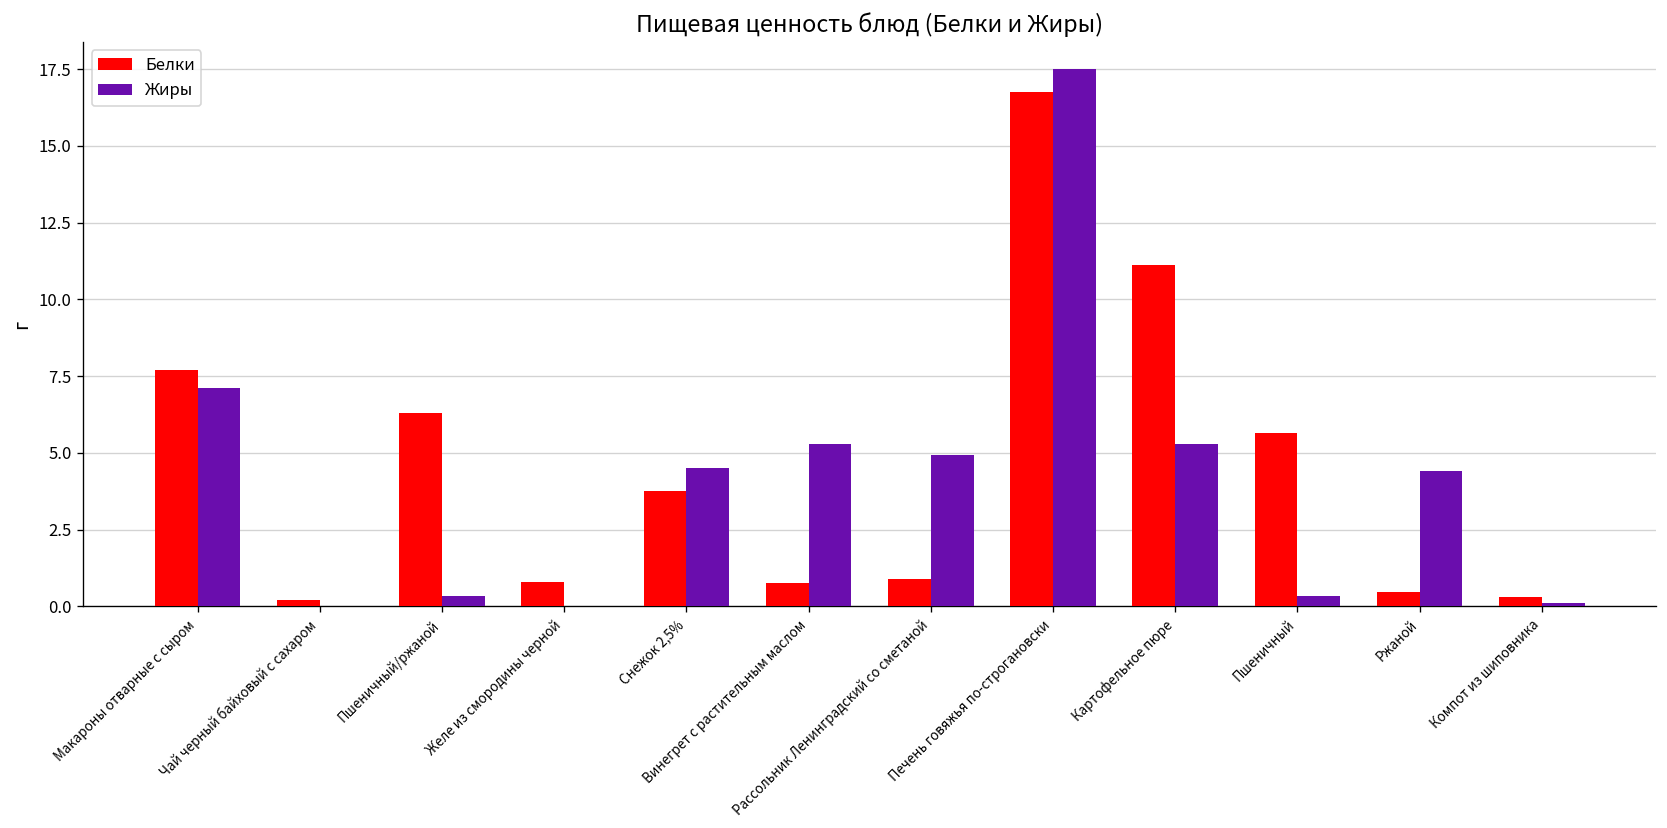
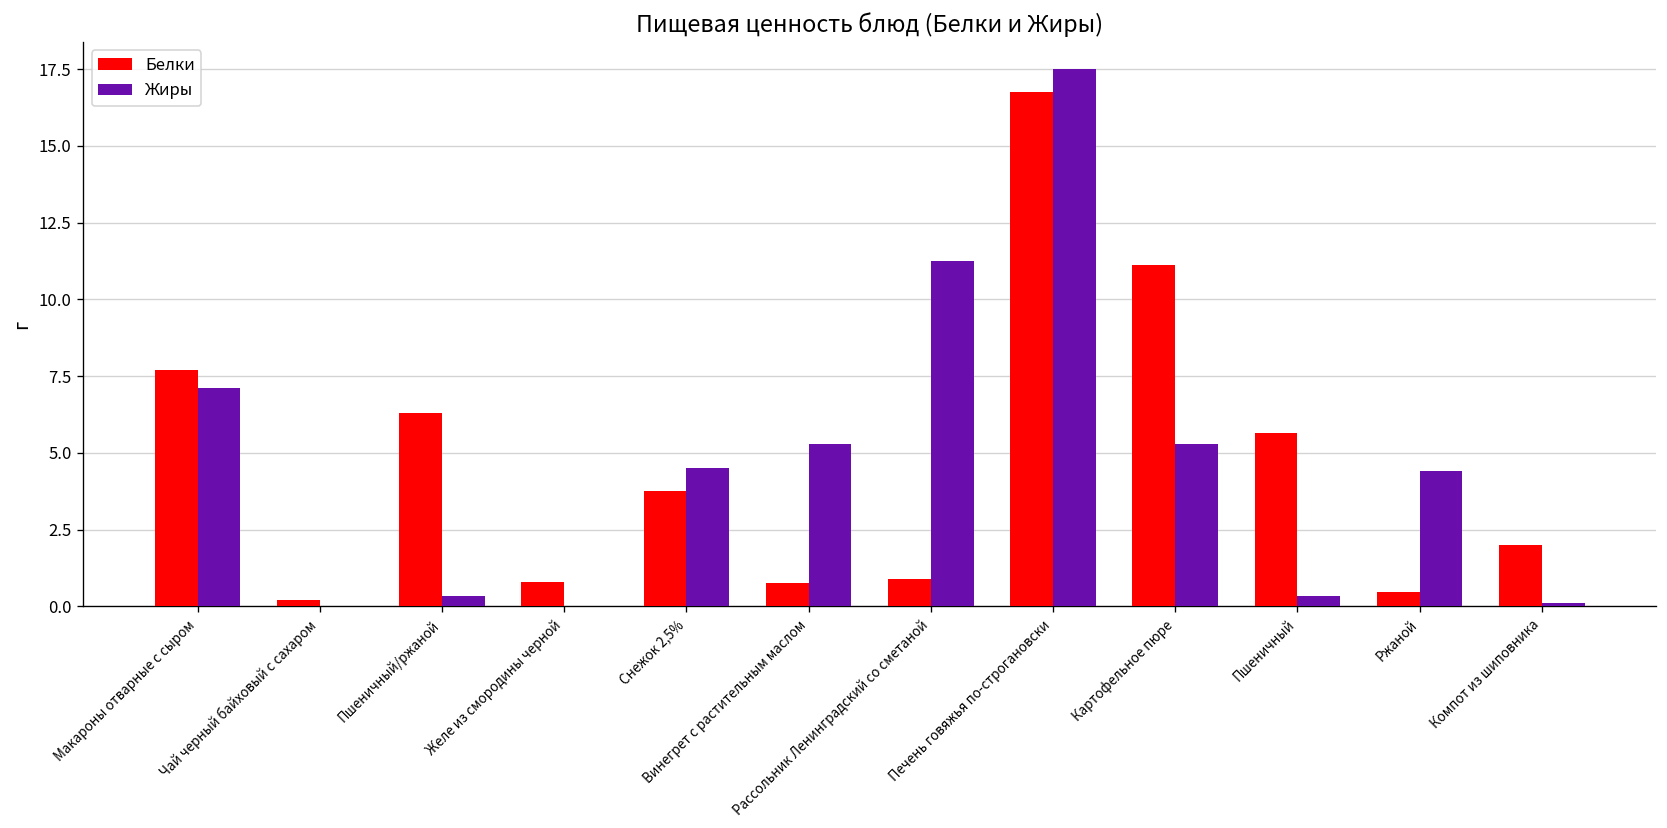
  {
    "Белки": {
      "Макароны отварные с сыром": 7.7,
      "Чай черный байховый с сахаром": 0.2,
      "Пшеничный/ржаной": 6.3,
      "Желе из смородины черной": 0.8,
      "Снежок 2,5%": 3.8,
      "Винегрет с растительным маслом": 0.8,
      "Рассольник Ленинградский со сметаной": 0.9,
      "Печень говяжья по-строгановски": 16.8,
      "Картофельное пюре": 11.1,
      "Пшеничный": 5.7,
      "Ржаной": 0.5,
-     "Компот из шиповника": 0.3
+     "Компот из шиповника": 2.0
    },
    "Жиры": {
      "Макароны отварные с сыром": 7.1,
      "Чай черный байховый с сахаром": 0.0,
      "Пшеничный/ржаной": 0.3,
      "Снежок 2,5%": 4.5,
      "Винегрет с растительным маслом": 5.3,
-     "Рассольник Ленинградский со сметаной": 4.9,
+     "Рассольник Ленинградский со сметаной": 11.3,
      "Печень говяжья по-строгановски": 17.5,
      "Картофельное пюре": 5.3,
      "Пшеничный": 0.3,
      "Ржаной": 4.4,
      "Компот из шиповника": 0.1
    }
  }
